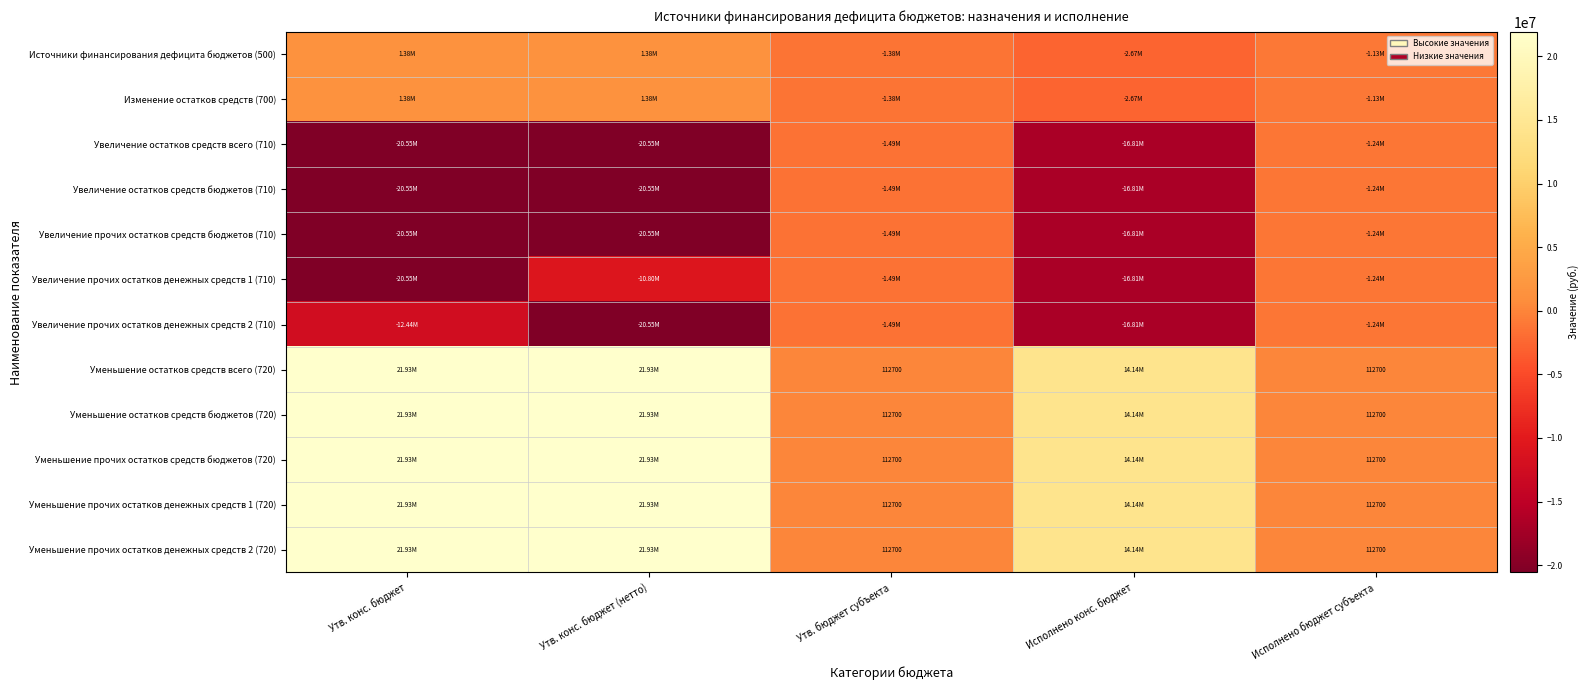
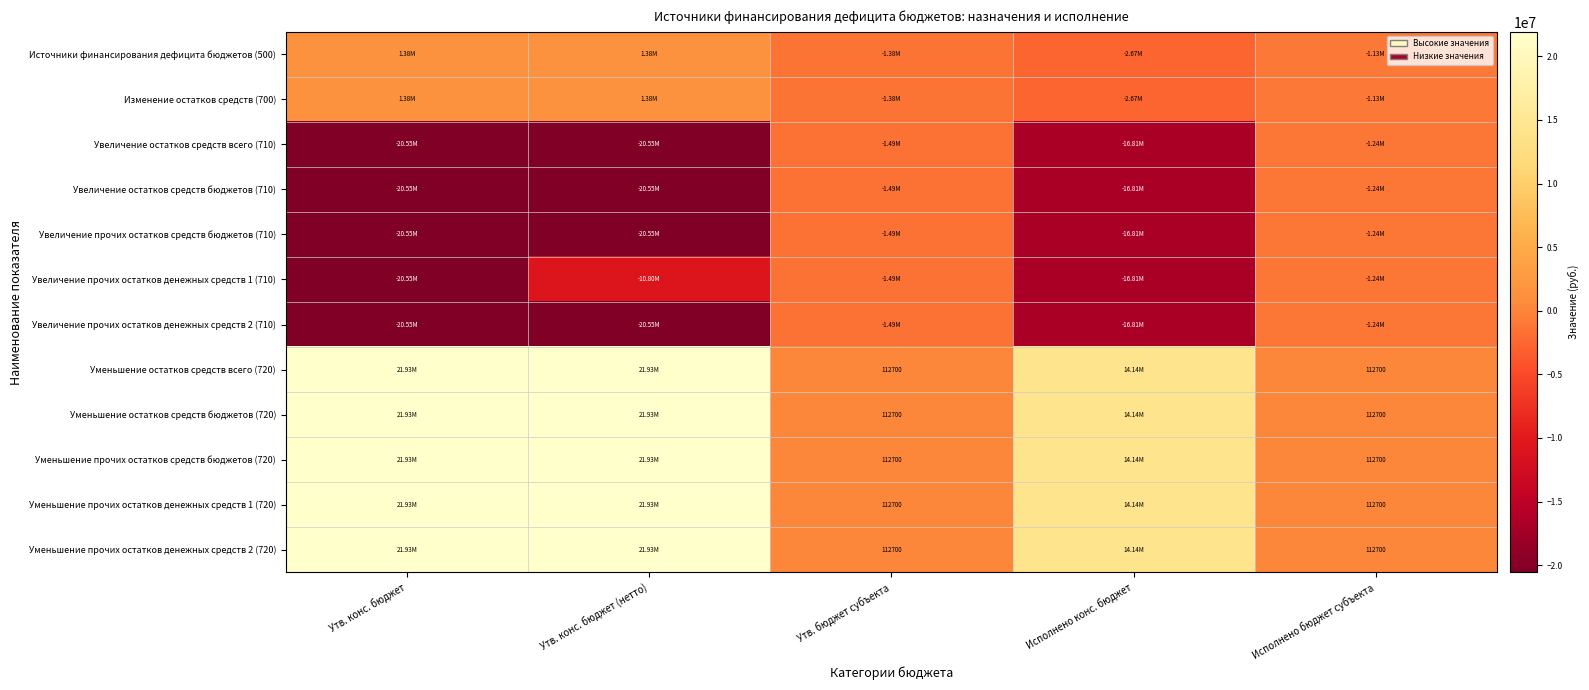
  {
    "Источники финансирования дефицита бюджетов (500)": {
      "Утв. конс. бюджет": "1.38M",
      "Утв. конс. бюджет (нетто)": "1.38M",
      "Утв. бюджет субъекта": "-1.38M",
      "Исполнено конс. бюджет": "-2.67M",
      "Исполнено бюджет субъекта": "-1.13M"
    },
    "Изменение остатков средств (700)": {
      "Утв. конс. бюджет": "1.38M",
      "Утв. конс. бюджет (нетто)": "1.38M",
      "Утв. бюджет субъекта": "-1.38M",
      "Исполнено конс. бюджет": "-2.67M",
      "Исполнено бюджет субъекта": "-1.13M"
    },
    "Увеличение остатков средств всего (710)": {
      "Утв. конс. бюджет": "-20.55M",
      "Утв. конс. бюджет (нетто)": "-20.55M",
      "Утв. бюджет субъекта": "-1.49M",
      "Исполнено конс. бюджет": "-16.81M",
      "Исполнено бюджет субъекта": "-1.24M"
    },
    "Увеличение остатков средств бюджетов (710)": {
      "Утв. конс. бюджет": "-20.55M",
      "Утв. конс. бюджет (нетто)": "-20.55M",
      "Утв. бюджет субъекта": "-1.49M",
      "Исполнено конс. бюджет": "-16.81M",
      "Исполнено бюджет субъекта": "-1.24M"
    },
    "Увеличение прочих остатков средств бюджетов (710)": {
      "Утв. конс. бюджет": "-20.55M",
      "Утв. конс. бюджет (нетто)": "-20.55M",
      "Утв. бюджет субъекта": "-1.49M",
      "Исполнено конс. бюджет": "-16.81M",
      "Исполнено бюджет субъекта": "-1.24M"
    },
    "Увеличение прочих остатков денежных средств 1 (710)": {
      "Утв. конс. бюджет": "-20.55M",
      "Утв. конс. бюджет (нетто)": "-10.80M",
      "Утв. бюджет субъекта": "-1.49M",
      "Исполнено конс. бюджет": "-16.81M",
      "Исполнено бюджет субъекта": "-1.24M"
    },
    "Увеличение прочих остатков денежных средств 2 (710)": {
-     "Утв. конс. бюджет": "-12.44M",
+     "Утв. конс. бюджет": "-20.55M",
      "Утв. конс. бюджет (нетто)": "-20.55M",
      "Утв. бюджет субъекта": "-1.49M",
      "Исполнено конс. бюджет": "-16.81M",
      "Исполнено бюджет субъекта": "-1.24M"
    },
    "Уменьшение остатков средств всего (720)": {
      "Утв. конс. бюджет": "21.93M",
      "Утв. конс. бюджет (нетто)": "21.93M",
      "Утв. бюджет субъекта": "112700",
      "Исполнено конс. бюджет": "14.14M",
      "Исполнено бюджет субъекта": "112700"
    },
    "Уменьшение остатков средств бюджетов (720)": {
      "Утв. конс. бюджет": "21.93M",
      "Утв. конс. бюджет (нетто)": "21.93M",
      "Утв. бюджет субъекта": "112700",
      "Исполнено конс. бюджет": "14.14M",
      "Исполнено бюджет субъекта": "112700"
    },
    "Уменьшение прочих остатков средств бюджетов (720)": {
      "Утв. конс. бюджет": "21.93M",
      "Утв. конс. бюджет (нетто)": "21.93M",
      "Утв. бюджет субъекта": "112700",
      "Исполнено конс. бюджет": "14.14M",
      "Исполнено бюджет субъекта": "112700"
    },
    "Уменьшение прочих остатков денежных средств 1 (720)": {
      "Утв. конс. бюджет": "21.93M",
      "Утв. конс. бюджет (нетто)": "21.93M",
      "Утв. бюджет субъекта": "112700",
      "Исполнено конс. бюджет": "14.14M",
      "Исполнено бюджет субъекта": "112700"
    },
    "Уменьшение прочих остатков денежных средств 2 (720)": {
      "Утв. конс. бюджет": "21.93M",
      "Утв. конс. бюджет (нетто)": "21.93M",
      "Утв. бюджет субъекта": "112700",
      "Исполнено конс. бюджет": "14.14M",
      "Исполнено бюджет субъекта": "112700"
    }
  }
